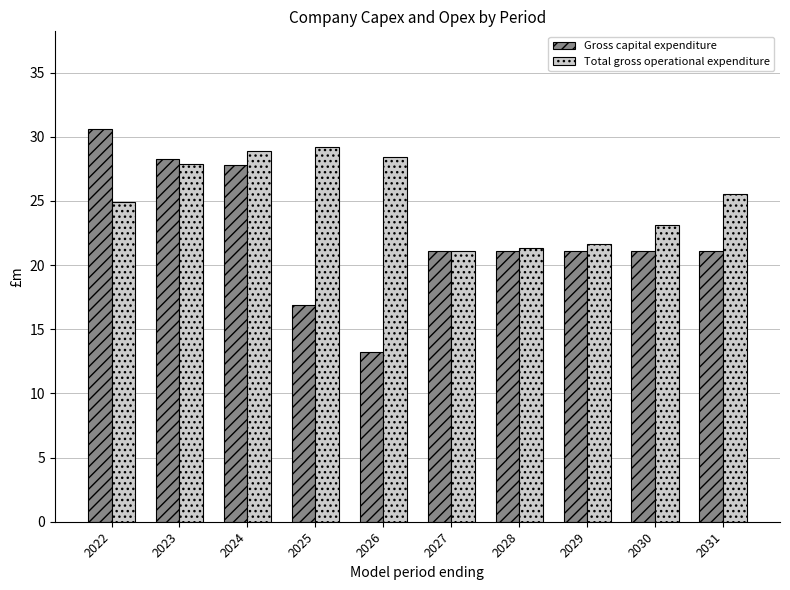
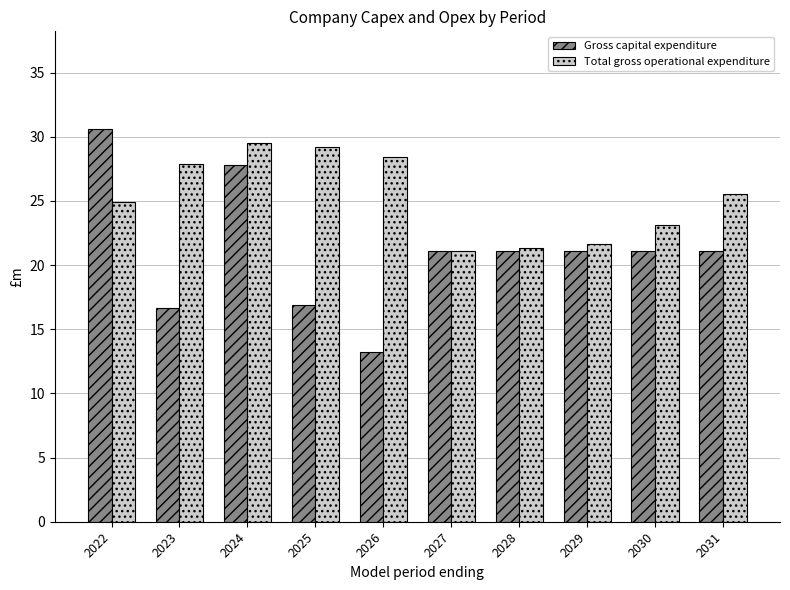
  {
    "Gross capital expenditure": {
      "2022": 30.6,
-     "2023": 28.2,
+     "2023": 16.7,
      "2024": 27.8,
      "2025": 16.9,
      "2026": 13.2,
      "2027": 21.1,
      "2028": 21.1,
      "2029": 21.1,
      "2030": 21.1,
      "2031": 21.1
    },
    "Total gross operational expenditure": {
      "2022": 24.9,
      "2023": 27.9,
-     "2024": 28.9,
+     "2024": 29.5,
      "2025": 29.2,
      "2026": 28.4,
      "2027": 21.1,
      "2028": 21.3,
      "2029": 21.6,
      "2030": 23.1,
      "2031": 25.5
    }
  }
